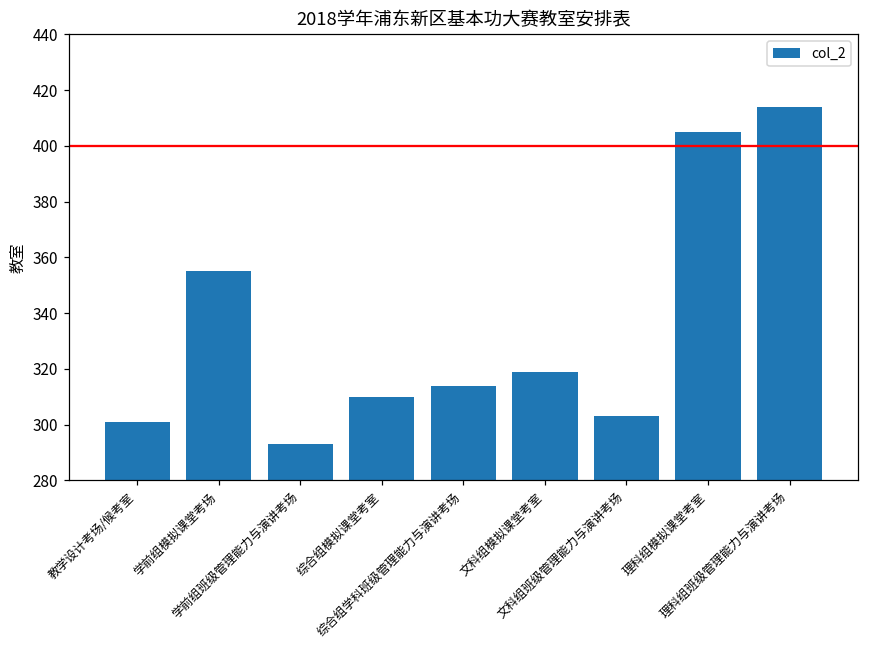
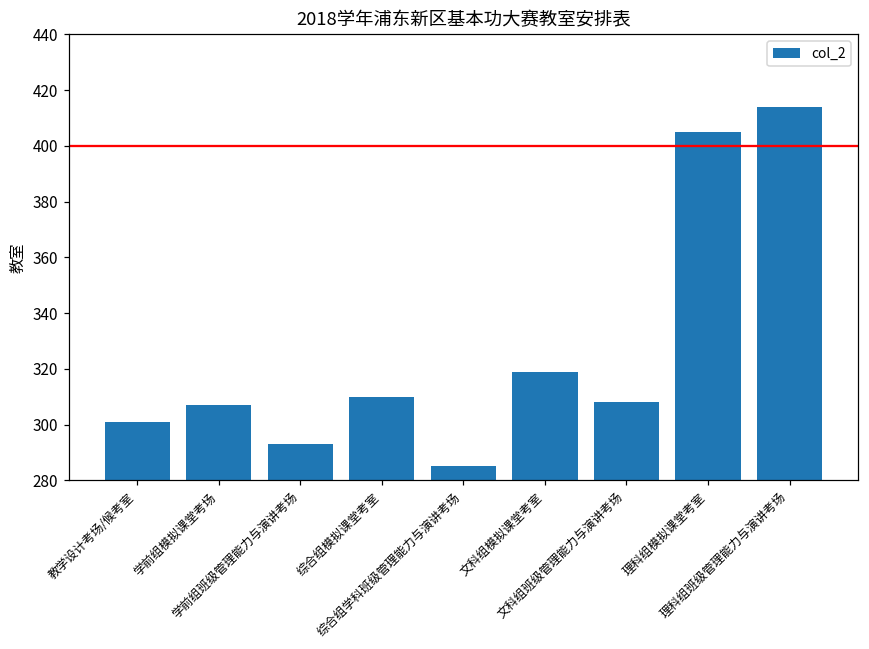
  {
    "教学设计考场/候考室": 301,
-   "学前组模拟课堂考场": 355,
+   "学前组模拟课堂考场": 307,
    "学前组班级管理能力与演讲考场": 293,
    "综合组模拟课堂考室": 310,
-   "综合组学科班级管理能力与演讲考场": 314,
+   "综合组学科班级管理能力与演讲考场": 285,
    "文科组模拟课堂考室": 319,
-   "文科组班级管理能力与演讲考场": 303,
+   "文科组班级管理能力与演讲考场": 308,
    "理科组模拟课堂考室": 405,
    "理科组班级管理能力与演讲考场": 414
  }
